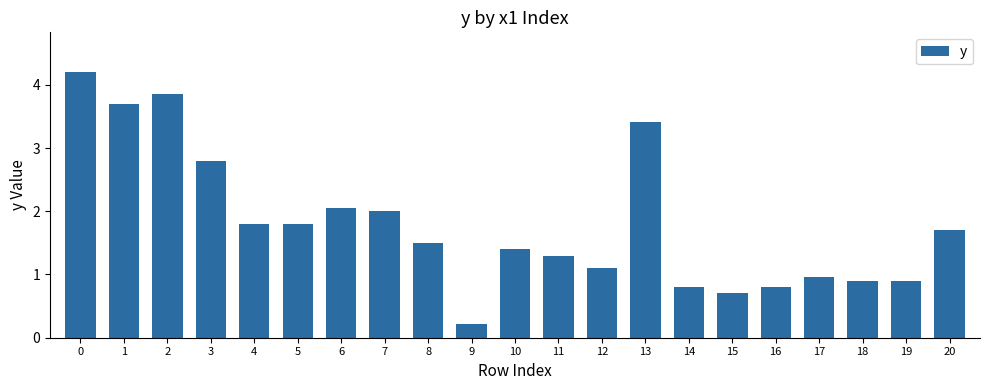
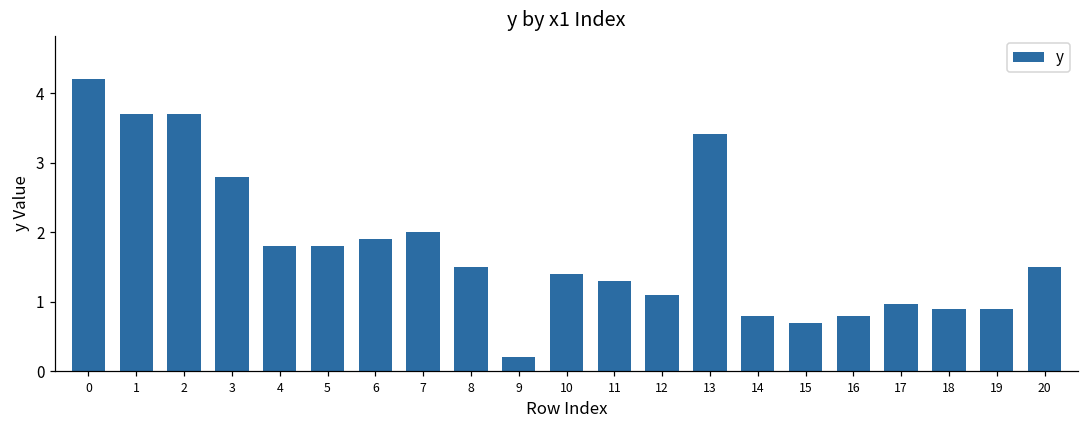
  {
    "0": 4.2,
    "1": 3.7,
-   "2": 3.9,
+   "2": 3.7,
    "3": 2.8,
    "4": 1.8,
    "5": 1.8,
-   "6": 2.1,
+   "6": 1.9,
    "7": 2.0,
    "8": 1.5,
    "9": 0.2,
    "10": 1.4,
    "11": 1.3,
    "12": 1.1,
    "13": 3.4,
    "14": 0.8,
    "15": 0.7,
    "16": 0.8,
    "17": 1.0,
    "18": 0.9,
    "19": 0.9,
-   "20": 1.7
+   "20": 1.5
  }
